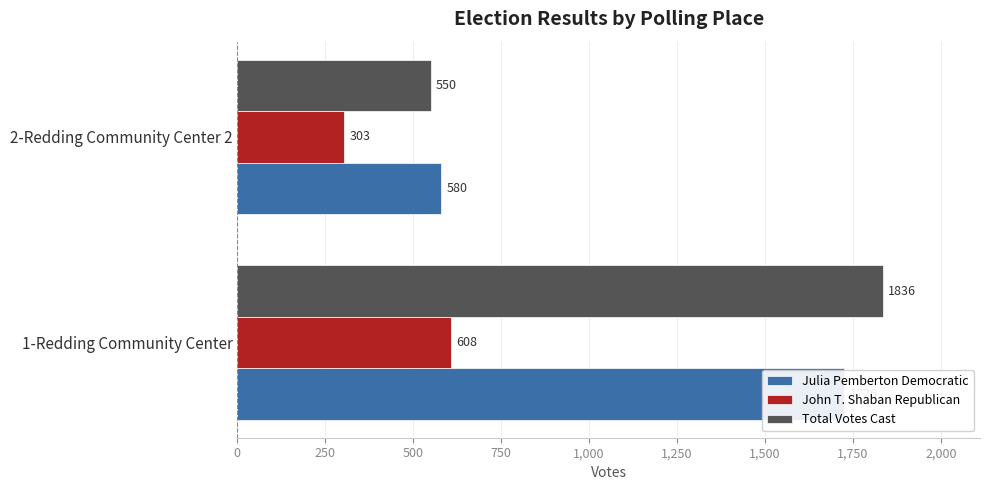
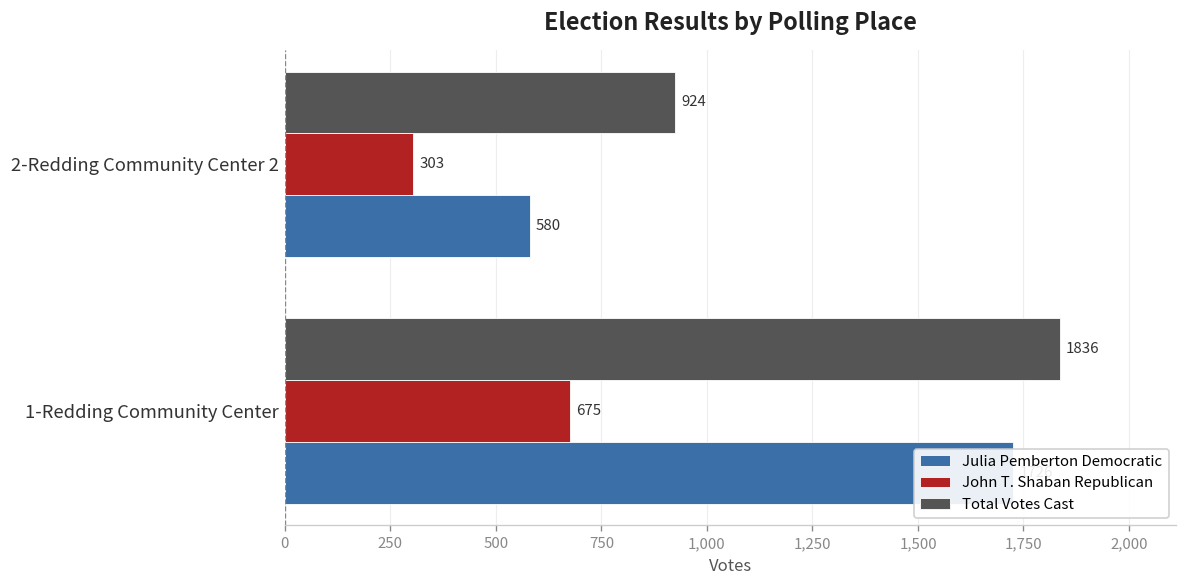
  {
    "Julia Pemberton Democratic": {
      "2-Redding Community Center 2": 580
    },
    "John T. Shaban Republican": {
      "2-Redding Community Center 2": 303,
-     "1-Redding Community Center": 608
+     "1-Redding Community Center": 675
    },
    "Total Votes Cast": {
-     "2-Redding Community Center 2": 550,
+     "2-Redding Community Center 2": 924,
      "1-Redding Community Center": 1836
    }
  }
